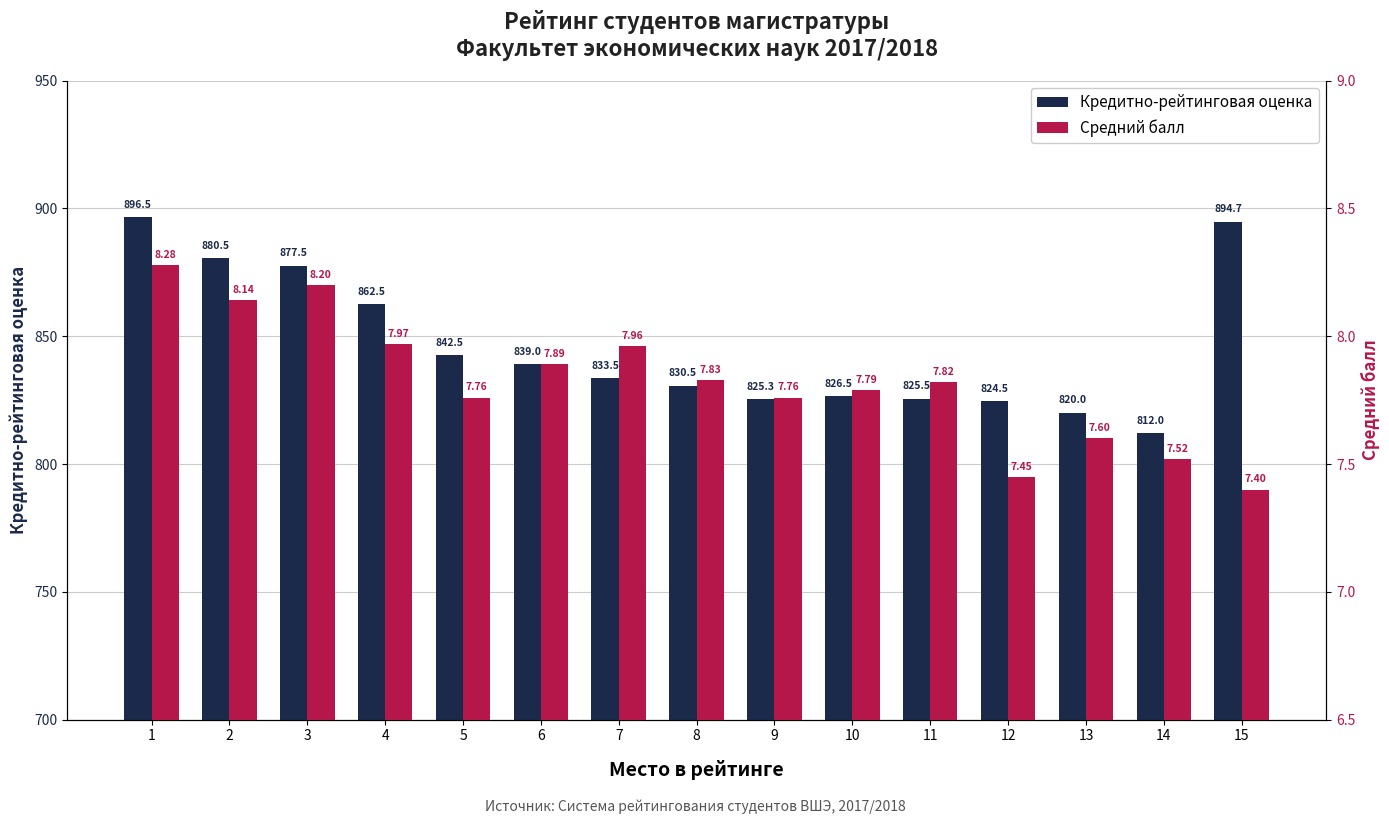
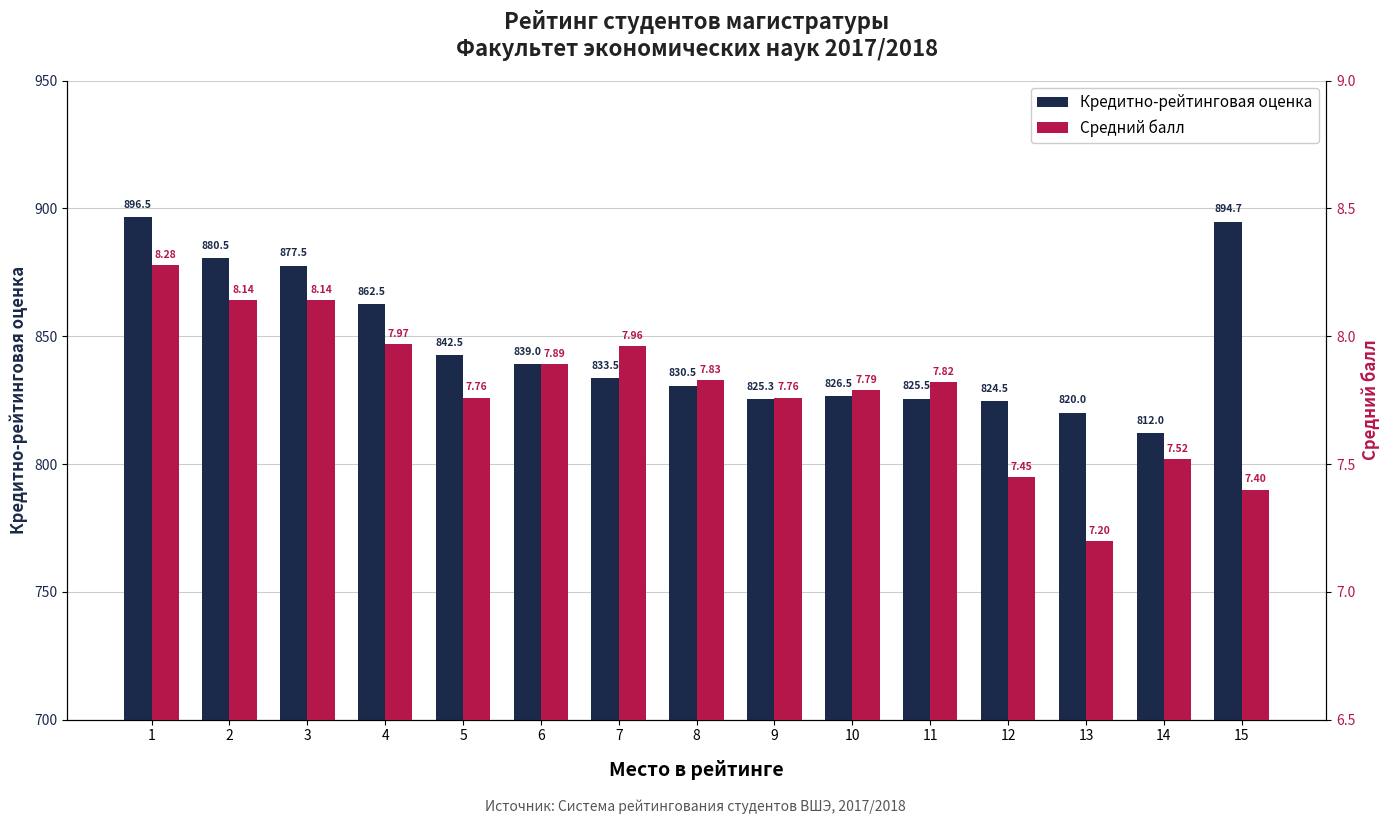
  {
    "Кредитно-рейтинговая оценка": {
      "1": 896.5,
      "2": 880.5,
      "3": 877.5,
      "4": 862.5,
      "5": 842.5,
      "6": 839.0,
      "7": 833.5,
      "8": 830.5,
      "9": 825.3,
      "10": 826.5,
      "11": 825.5,
      "12": 824.5,
      "13": 820.0,
      "14": 812.0,
      "15": 894.7
    },
    "Средний балл": {
      "1": 8.28,
      "2": 8.14,
-     "3": 8.20,
+     "3": 8.14,
      "4": 7.97,
      "5": 7.76,
      "6": 7.89,
      "7": 7.96,
      "8": 7.83,
      "9": 7.76,
      "10": 7.79,
      "11": 7.82,
      "12": 7.45,
-     "13": 7.60,
+     "13": 7.20,
      "14": 7.52,
      "15": 7.40
    }
  }
